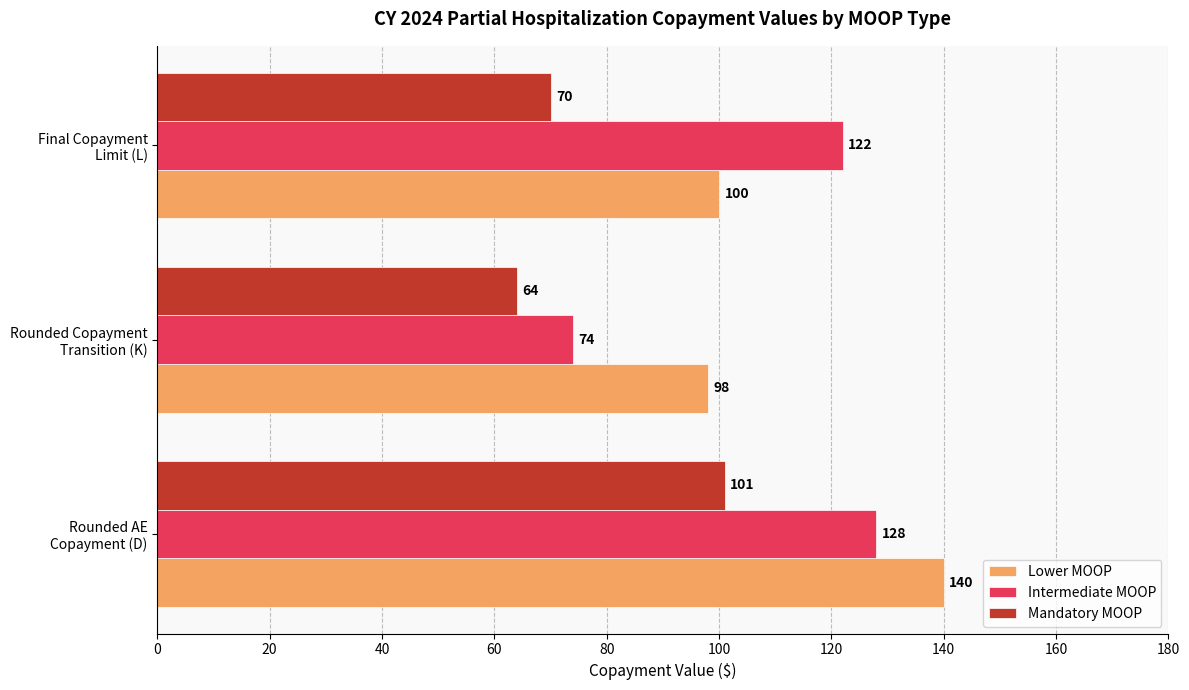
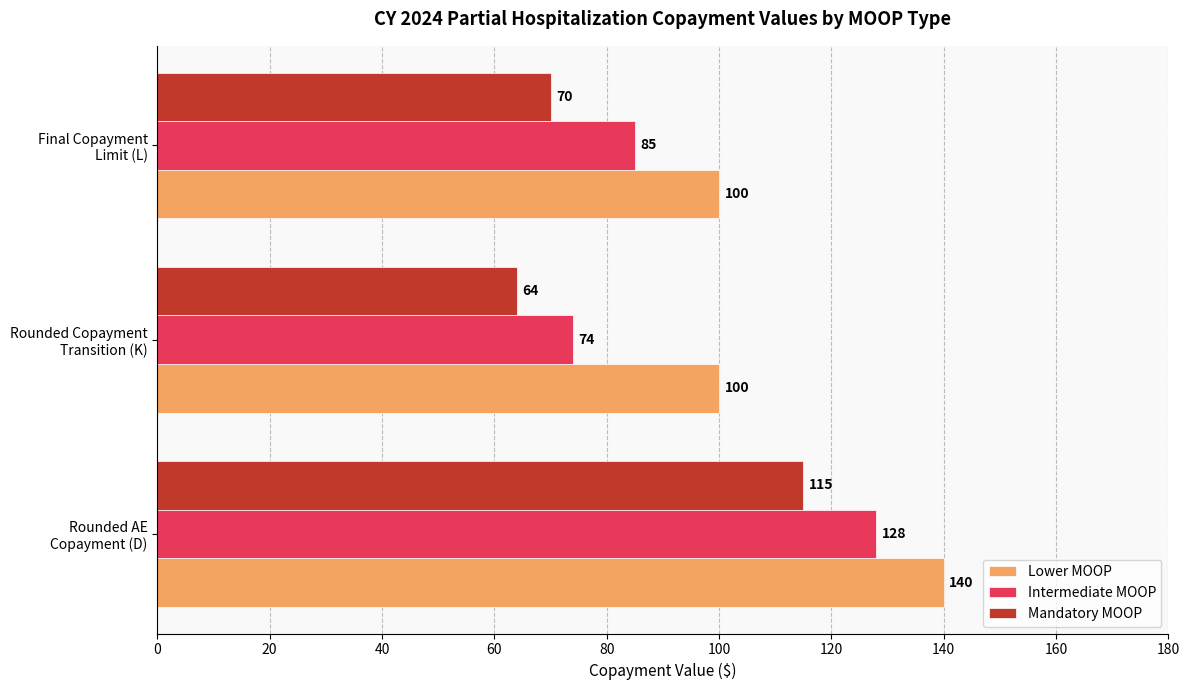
  {
    "Lower MOOP": {
      "Final Copayment Limit (L)": 100,
-     "Rounded Copayment Transition (K)": 98,
+     "Rounded Copayment Transition (K)": 100,
      "Rounded AE Copayment (D)": 140
    },
    "Intermediate MOOP": {
-     "Final Copayment Limit (L)": 122,
+     "Final Copayment Limit (L)": 85,
      "Rounded Copayment Transition (K)": 74,
      "Rounded AE Copayment (D)": 128
    },
    "Mandatory MOOP": {
      "Final Copayment Limit (L)": 70,
      "Rounded Copayment Transition (K)": 64,
-     "Rounded AE Copayment (D)": 101
+     "Rounded AE Copayment (D)": 115
    }
  }
